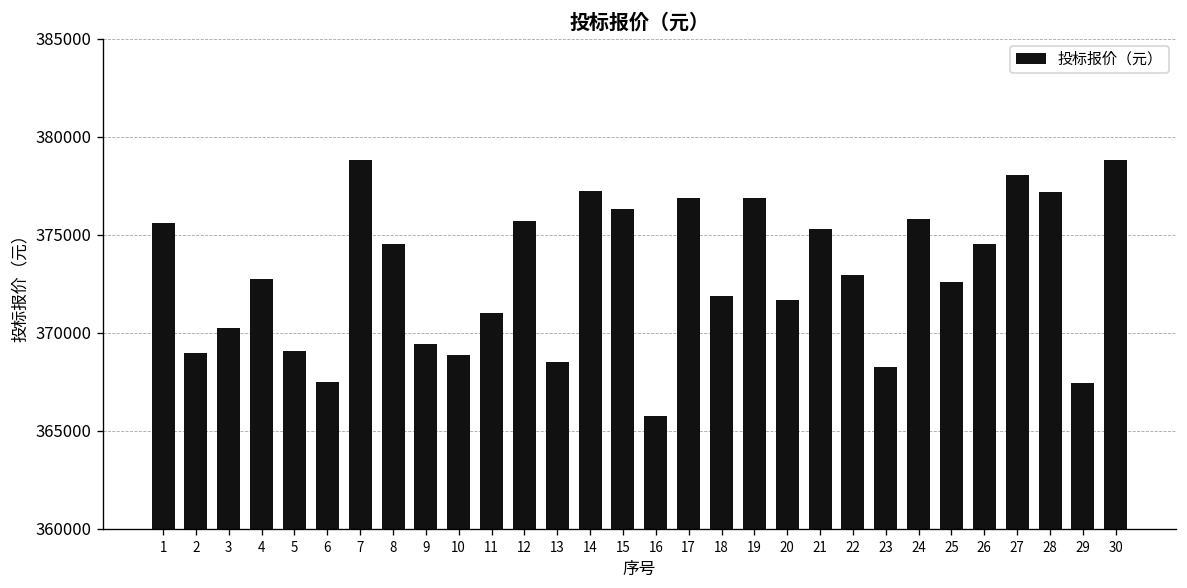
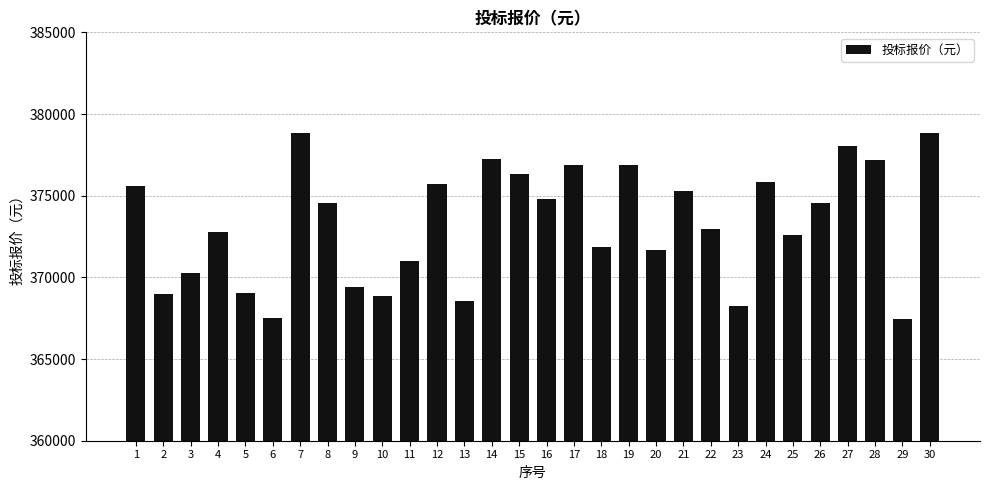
  {
    "1": 375600,
    "2": 369000,
    "3": 370300,
    "4": 372800,
    "5": 369100,
    "6": 367500,
    "7": 378800,
    "8": 374500,
    "9": 369400,
    "10": 368900,
    "11": 371000,
    "12": 375700,
    "13": 368500,
    "14": 377300,
    "15": 376300,
-   "16": 365800,
+   "16": 374800,
    "17": 376900,
    "18": 371900,
    "19": 376900,
    "20": 371700,
    "21": 375300,
    "22": 373000,
    "23": 368200,
    "24": 375800,
    "25": 372600,
    "26": 374500,
    "27": 378000,
    "28": 377200,
    "29": 367400,
    "30": 378800
  }
